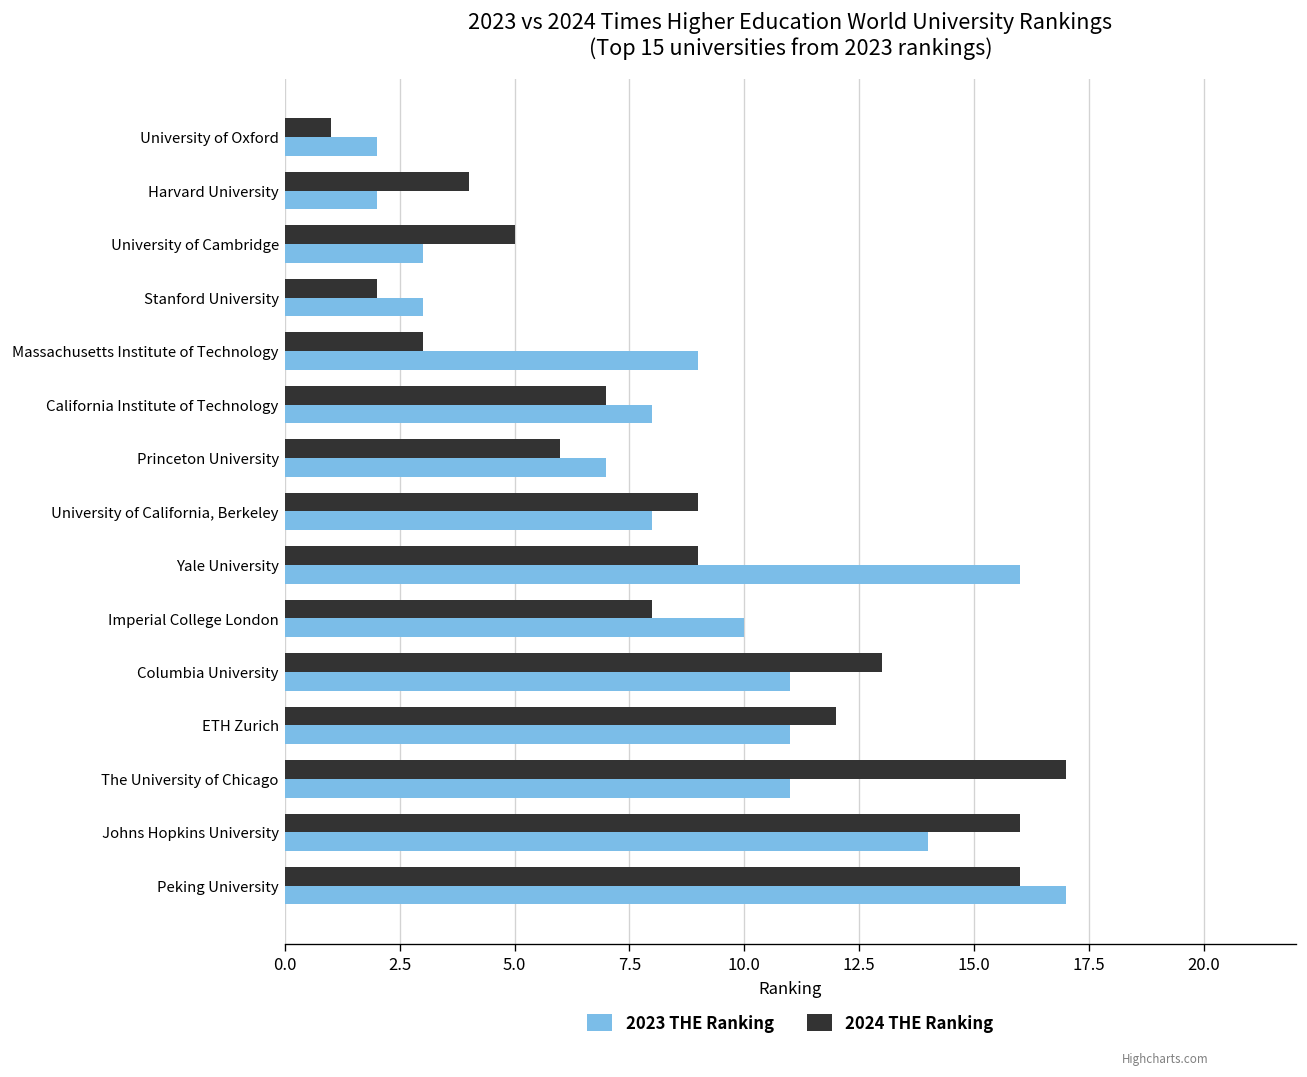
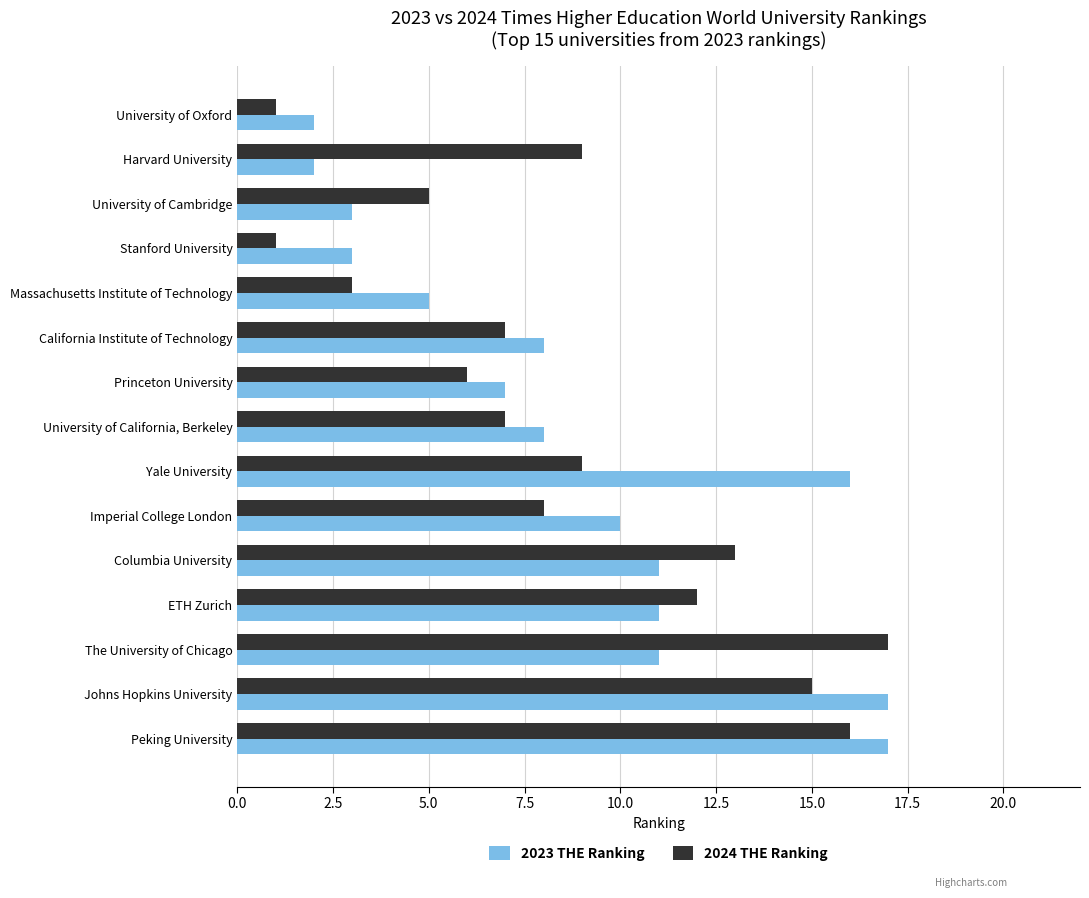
  {
    "2023 THE Ranking": {
      "University of Oxford": 2,
      "Harvard University": 2,
      "University of Cambridge": 3,
      "Stanford University": 3,
-     "Massachusetts Institute of Technology": 9,
+     "Massachusetts Institute of Technology": 5,
      "California Institute of Technology": 8,
      "Princeton University": 7,
      "University of California, Berkeley": 8,
      "Yale University": 16,
      "Imperial College London": 10,
      "Columbia University": 11,
      "ETH Zurich": 11,
      "The University of Chicago": 11,
-     "Johns Hopkins University": 14,
+     "Johns Hopkins University": 17,
      "Peking University": 17
    },
    "2024 THE Ranking": {
      "University of Oxford": 1,
-     "Harvard University": 4,
+     "Harvard University": 9,
      "University of Cambridge": 5,
-     "Stanford University": 2,
+     "Stanford University": 1,
      "Massachusetts Institute of Technology": 3,
      "California Institute of Technology": 7,
      "Princeton University": 6,
-     "University of California, Berkeley": 9,
+     "University of California, Berkeley": 7,
      "Yale University": 9,
      "Imperial College London": 8,
      "Columbia University": 13,
      "ETH Zurich": 12,
      "The University of Chicago": 17,
-     "Johns Hopkins University": 16,
+     "Johns Hopkins University": 15,
      "Peking University": 16
    }
  }
